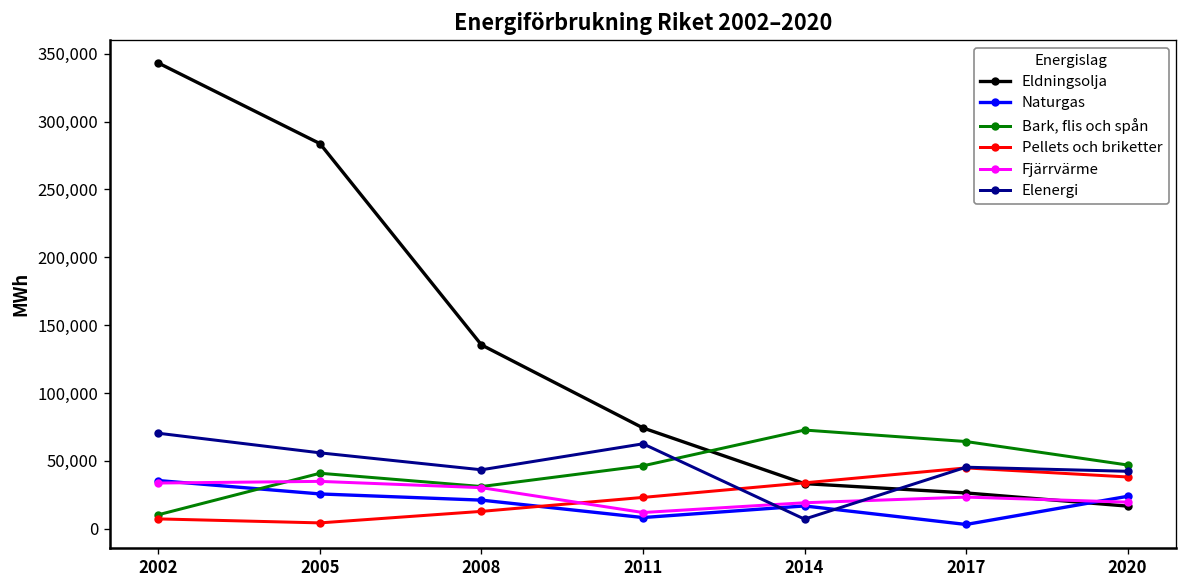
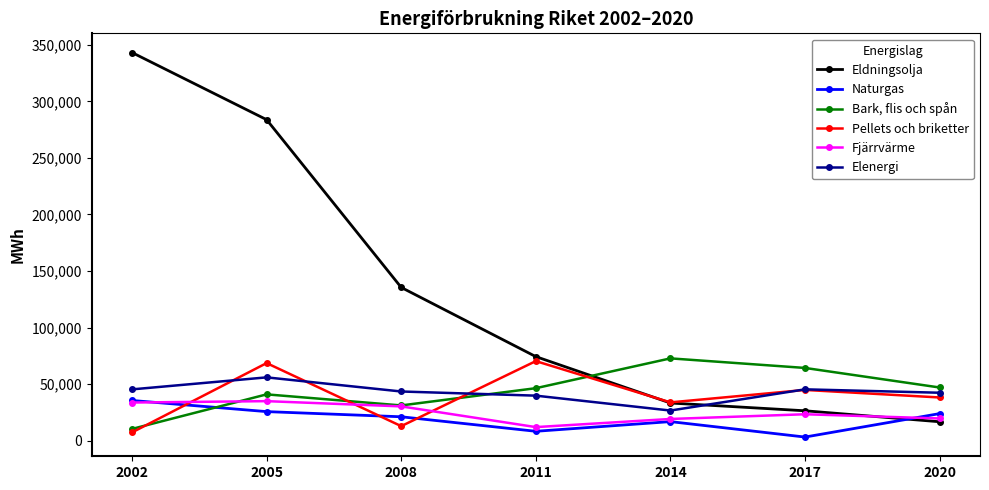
  {
    "Eldningsolja": {
      "2002": "343,000",
      "2005": "284,000",
      "2008": "135,000",
      "2011": "74,000",
      "2017": "26,000",
      "2020": "17,000"
    },
    "Naturgas": {
      "2005": "26,000",
      "2008": "21,000",
      "2011": "8,000",
      "2014": "17,000",
      "2017": "3,000",
      "2020": "24,000"
    },
    "Bark, flis och spån": {
      "2002": "10,000",
      "2005": "41,000",
      "2011": "46,000",
      "2014": "73,000",
      "2017": "64,000",
      "2020": "47,000"
    },
    "Pellets och briketter": {
      "2002": "7,000",
-     "2005": "4,000",
+     "2005": "69,000",
      "2008": "13,000",
-     "2011": "23,000",
+     "2011": "70,000",
      "2020": "38,000"
    },
    "Fjärrvärme": {
      "2005": "35,000",
      "2011": "12,000",
      "2014": "19,000",
      "2017": "23,000",
      "2020": "20,000"
    },
    "Elenergi": {
-     "2002": "70,000",
+     "2002": "45,000",
      "2005": "56,000",
      "2008": "43,000",
-     "2011": "63,000",
-     "2014": "7,000",
+     "2011": "40,000",
+     "2014": "27,000",
      "2020": "42,000"
    }
  }
